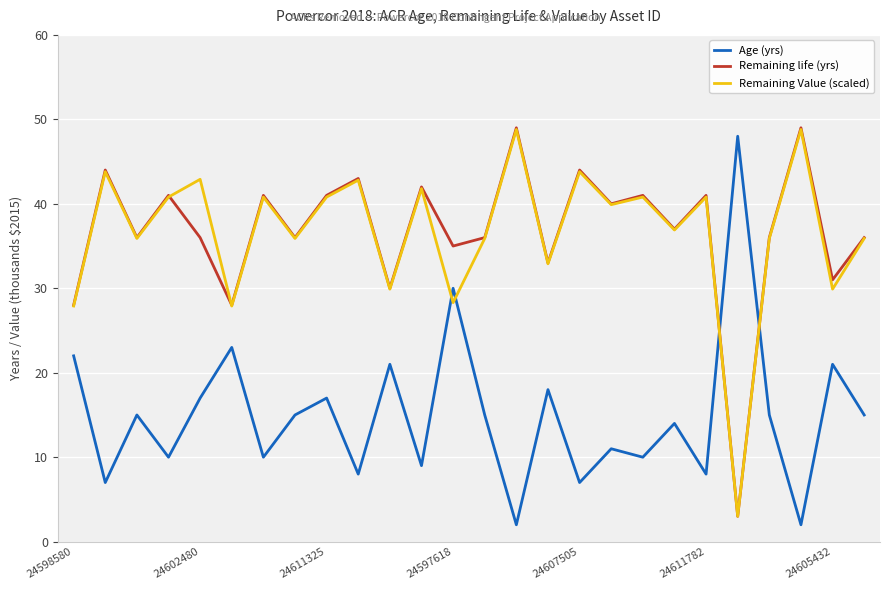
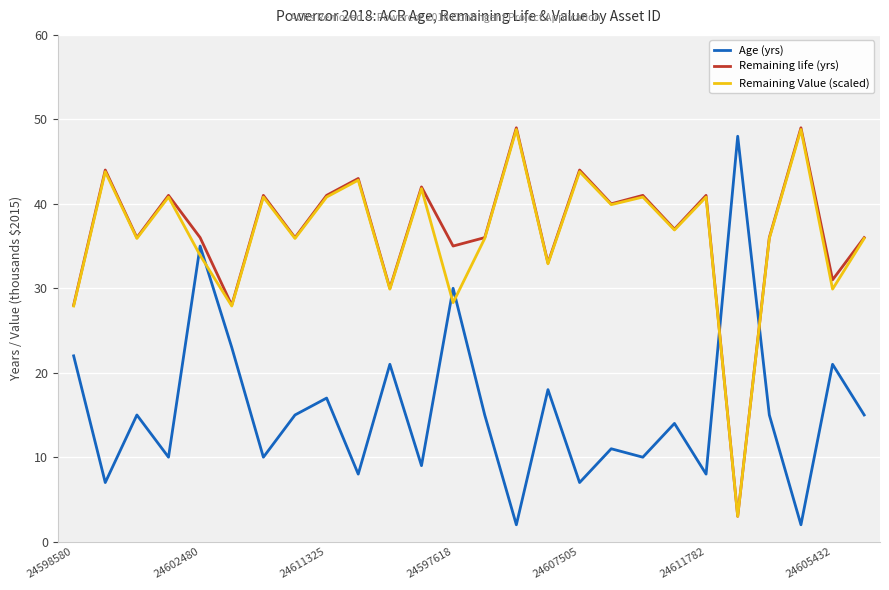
  {
    "Age (yrs)": {
      "24598580": 22,
-     "24602480": 17,
+     "24602480": 35,
      "24611325": 17,
      "24597618": 30,
      "24607505": 7,
      "24611782": 8,
      "24605432": 21
    },
    "Remaining life (yrs)": {
      "24602480": 36,
      "24597618": 35,
      "24605432": 31
    },
    "Remaining Value (scaled)": {
-     "24602480": 43,
+     "24602480": 34,
      "24597618": 28,
      "24605432": 30
    }
  }
